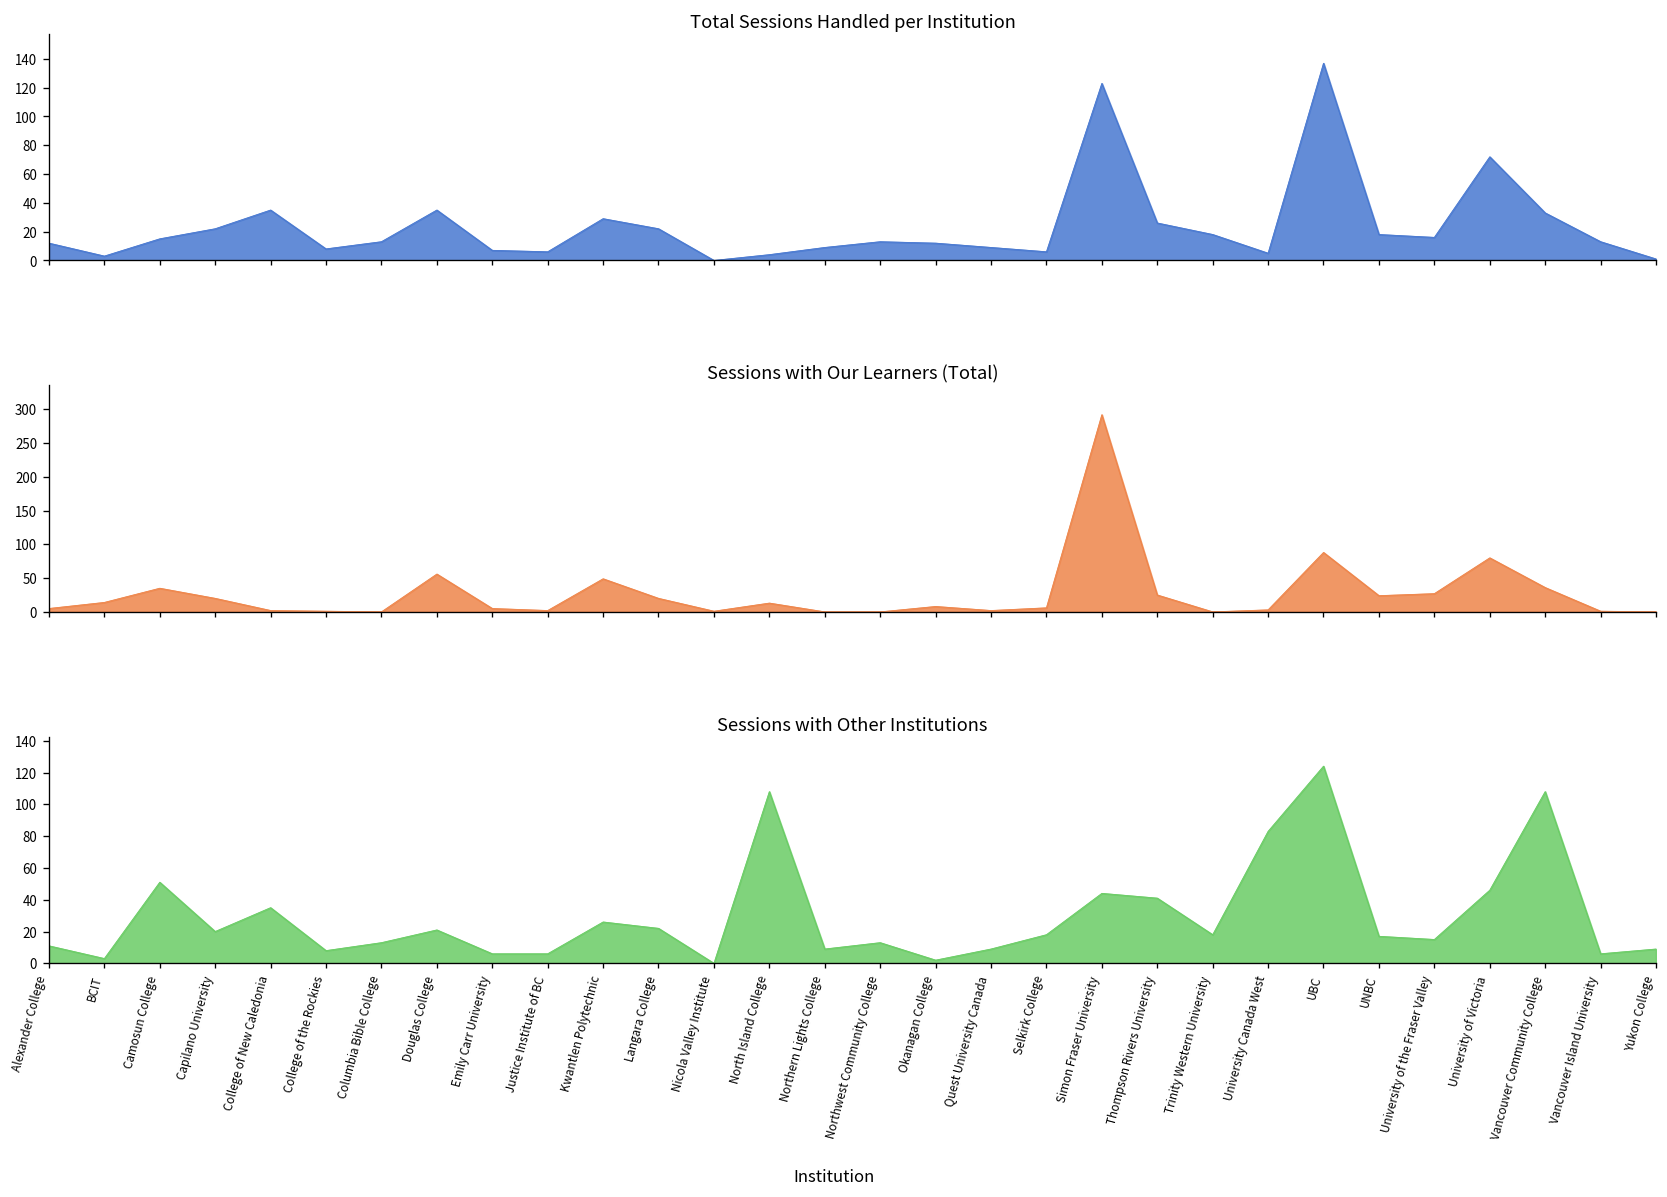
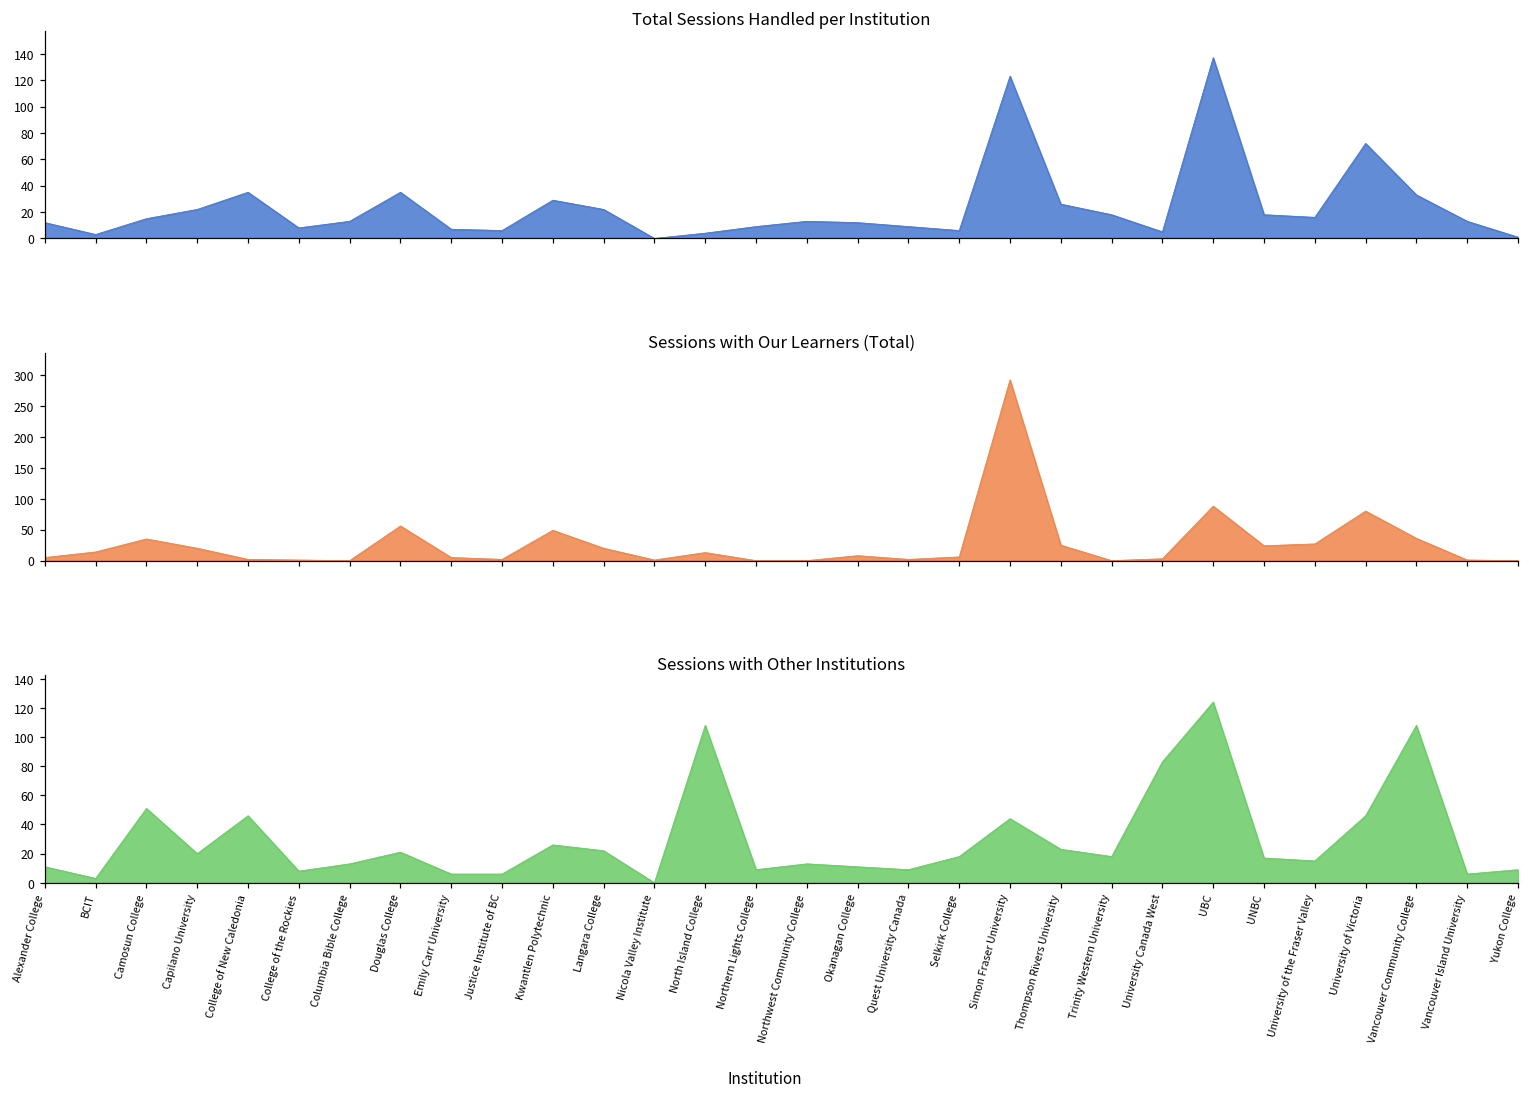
  {
    "Sessions with Other Institutions": {
      "Alexander College": 11,
      "BCIT": 3,
      "Camosun College": 51,
      "Capilano University": 20,
-     "College of New Caledonia": 35,
+     "College of New Caledonia": 46,
      "College of the Rockies": 8,
      "Columbia Bible College": 13,
      "Douglas College": 21,
      "Emily Carr University": 6,
      "Justice Institute of BC": 6,
      "Kwantlen Polytechnic": 26,
      "Langara College": 22,
      "Nicola Valley Institute": 0,
      "North Island College": 108,
      "Northern Lights College": 9,
      "Northwest Community College": 13,
-     "Okanagan College": 2,
+     "Okanagan College": 11,
      "Quest University Canada": 9,
      "Selkirk College": 18,
      "Simon Fraser University": 44,
-     "Thompson Rivers University": 41,
+     "Thompson Rivers University": 23,
      "Trinity Western University": 18,
      "University Canada West": 83,
      "UBC": 124,
      "UNBC": 17,
      "University of the Fraser Valley": 15,
      "University of Victoria": 46,
      "Vancouver Community College": 108,
      "Vancouver Island University": 6,
      "Yukon College": 9
    }
  }
